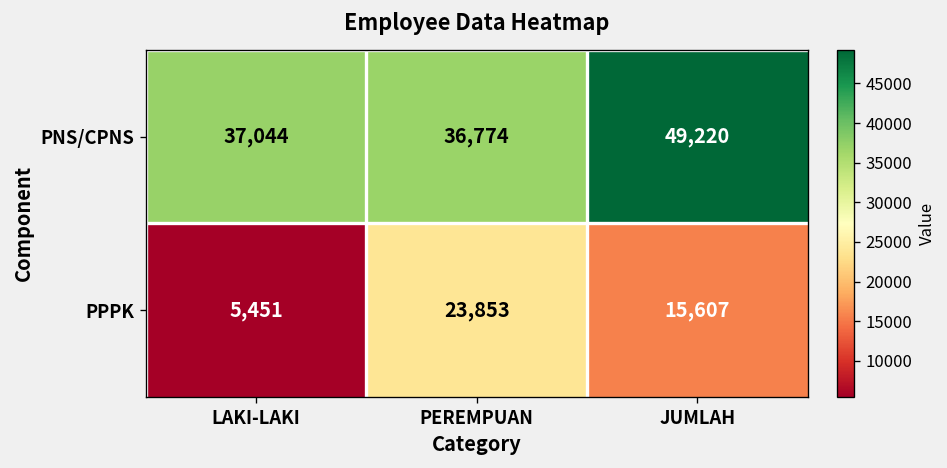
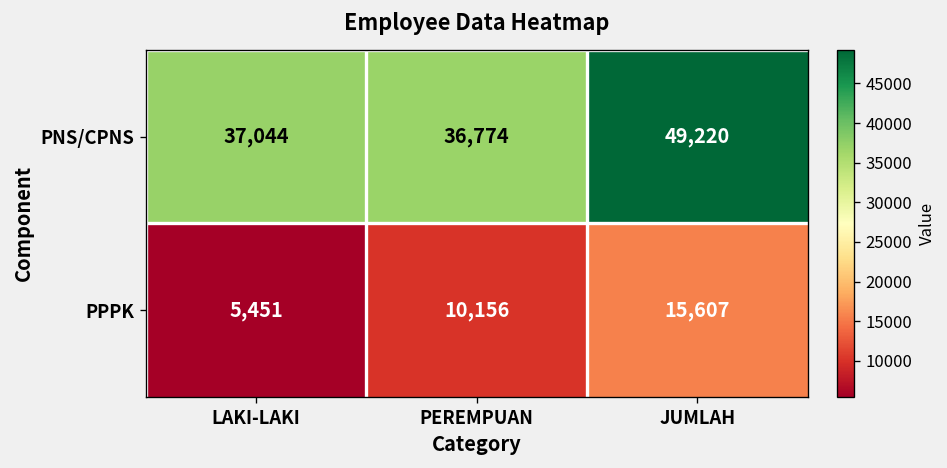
  {
    "PNS/CPNS": {
      "LAKI-LAKI": "37,044",
      "PEREMPUAN": "36,774",
      "JUMLAH": "49,220"
    },
    "PPPK": {
      "LAKI-LAKI": "5,451",
-     "PEREMPUAN": "23,853",
+     "PEREMPUAN": "10,156",
      "JUMLAH": "15,607"
    }
  }
